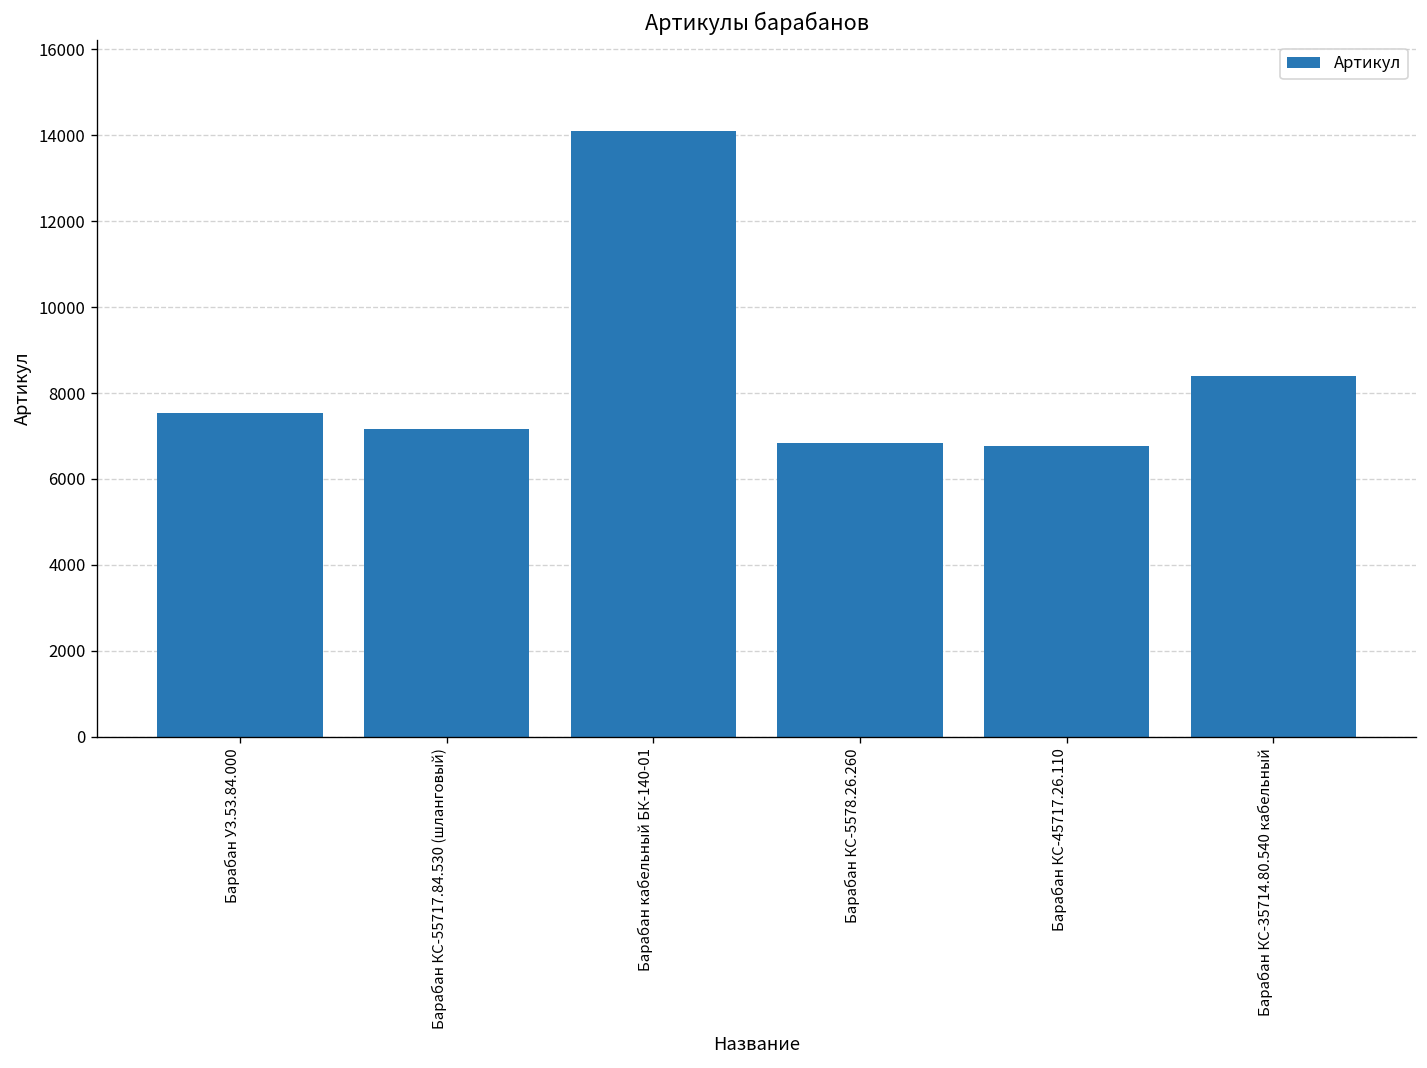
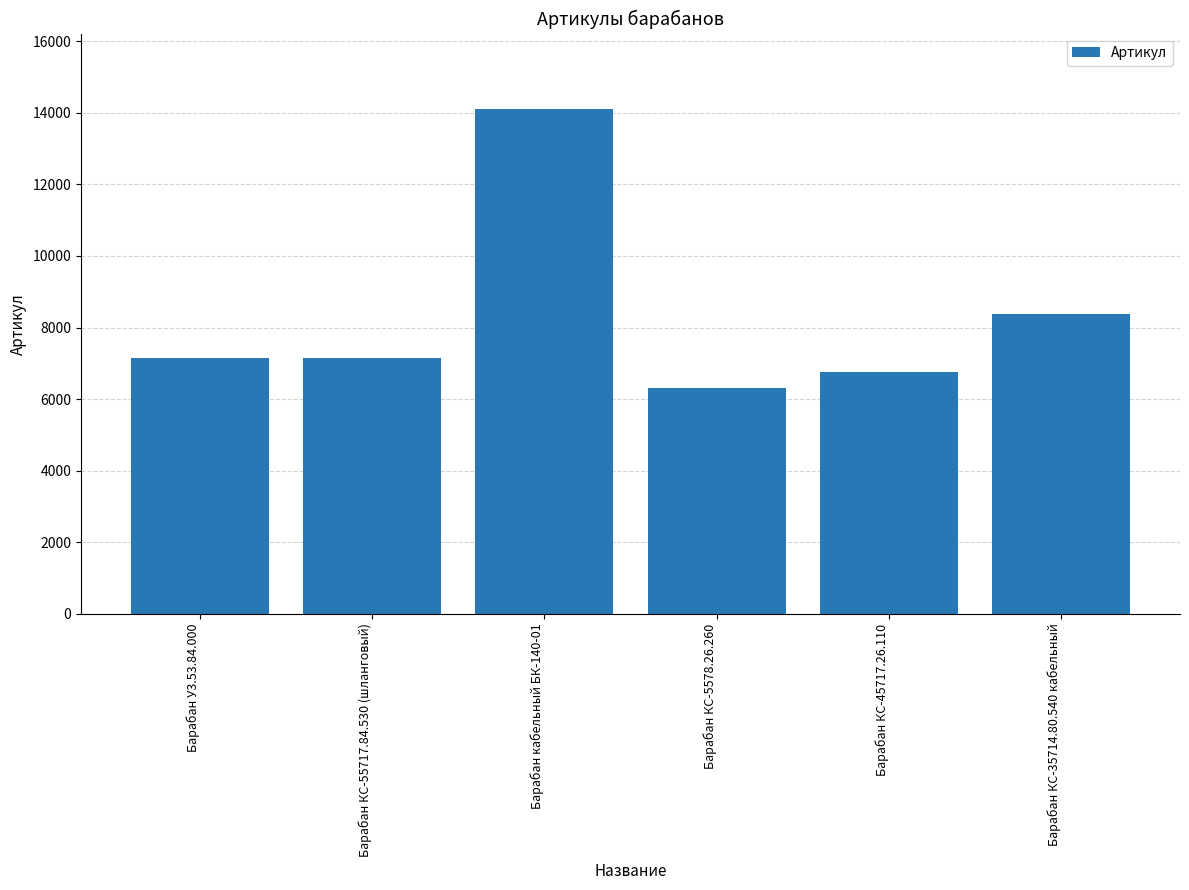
  {
-   "Барабан У3.53.84.000": 7500,
+   "Барабан У3.53.84.000": 7200,
    "Барабан КС-55717.84.530 (шланговый)": 7200,
    "Барабан кабельный БК-140-01": 14100,
-   "Барабан КС-5578.26.260": 6800,
+   "Барабан КС-5578.26.260": 6300,
    "Барабан КС-45717.26.110": 6800,
    "Барабан КС-35714.80.540 кабельный": 8400
  }
